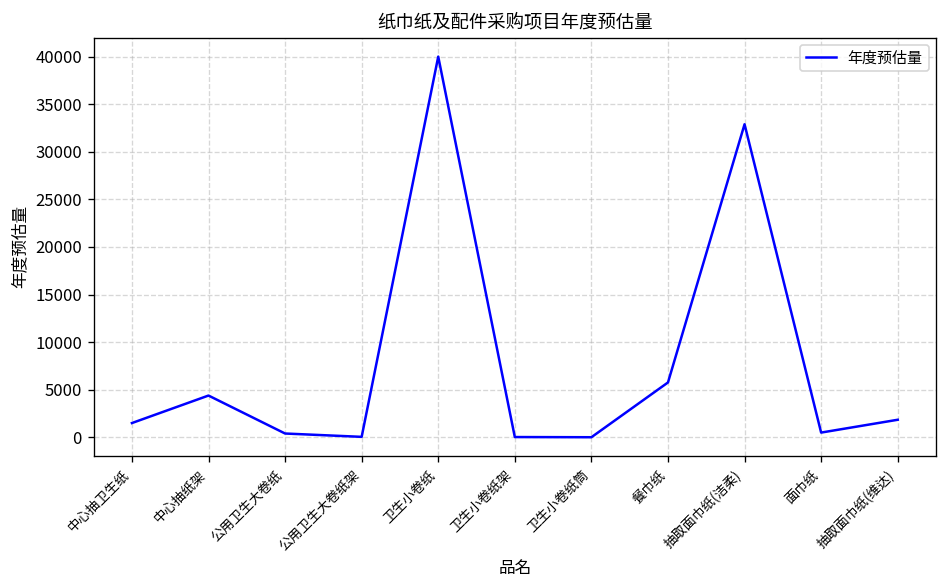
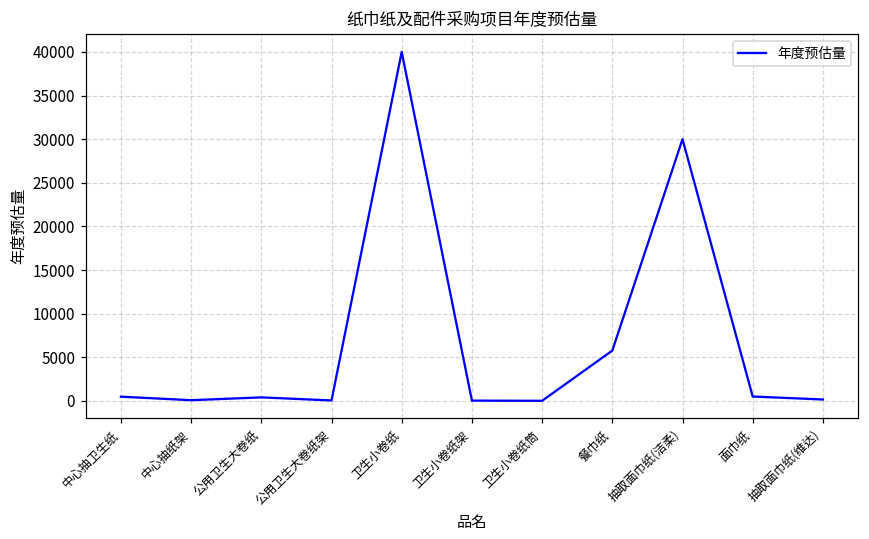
  {
-   "中心抽卫生纸": 2000,
-   "中心抽纸架": 4000,
+   "中心抽卫生纸": 0,
+   "中心抽纸架": 0,
    "公用卫生大卷纸": 0,
    "公用卫生大卷纸架": 0,
    "卫生小卷纸": 40000,
    "卫生小卷纸架": 0,
    "卫生小卷纸筒": 0,
    "餐巾纸": 6000,
-   "抽取面巾纸(洁柔)": 33000,
+   "抽取面巾纸(洁柔)": 30000,
    "面巾纸": 0,
-   "抽取面巾纸(维达)": 2000
+   "抽取面巾纸(维达)": 0
  }
